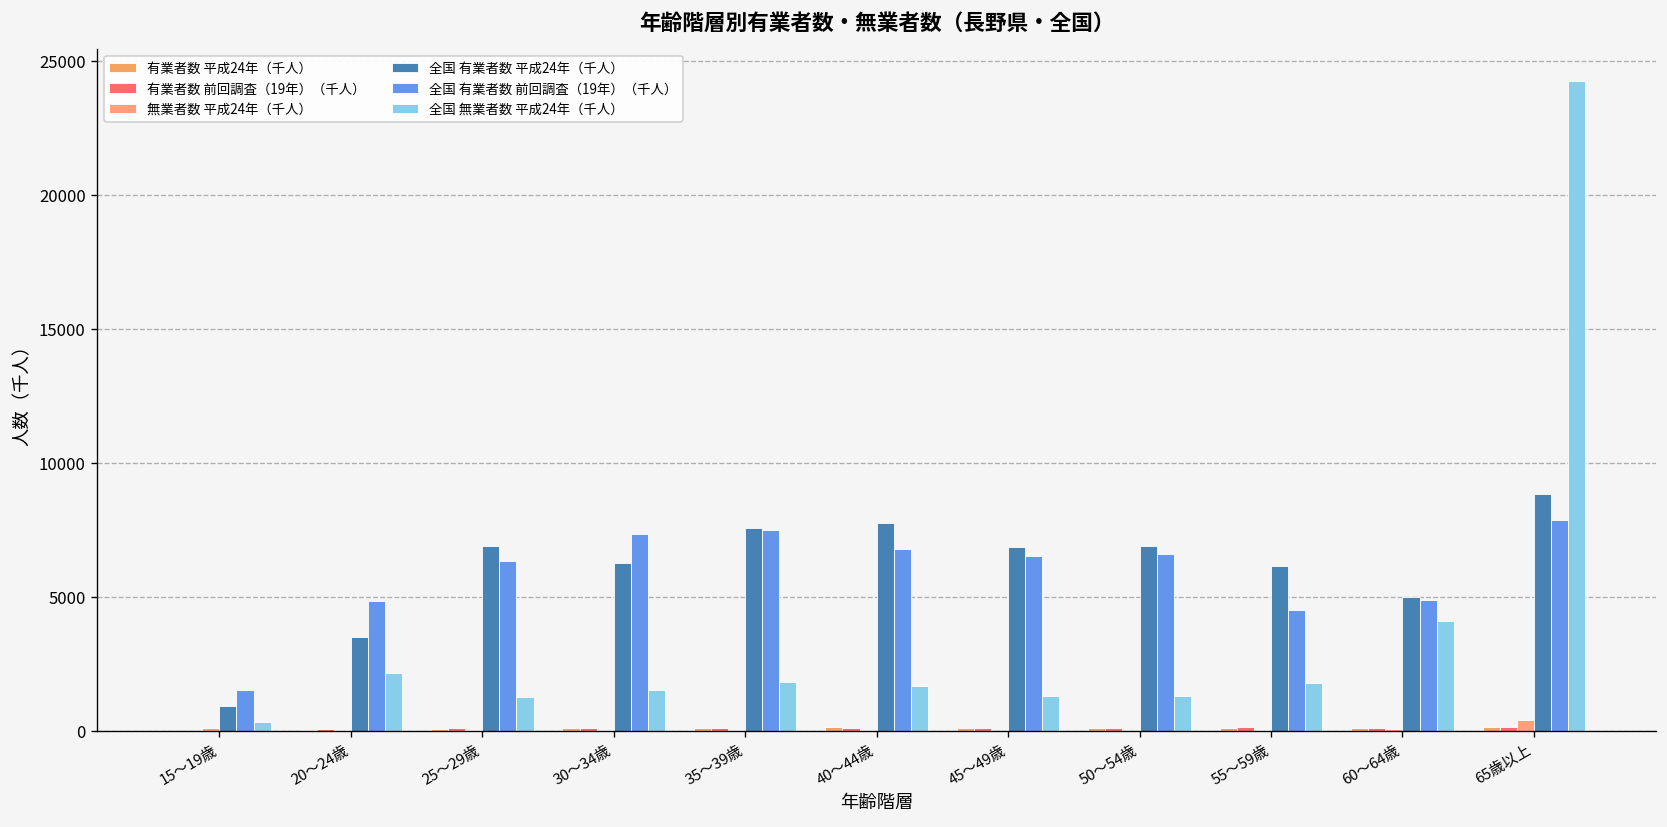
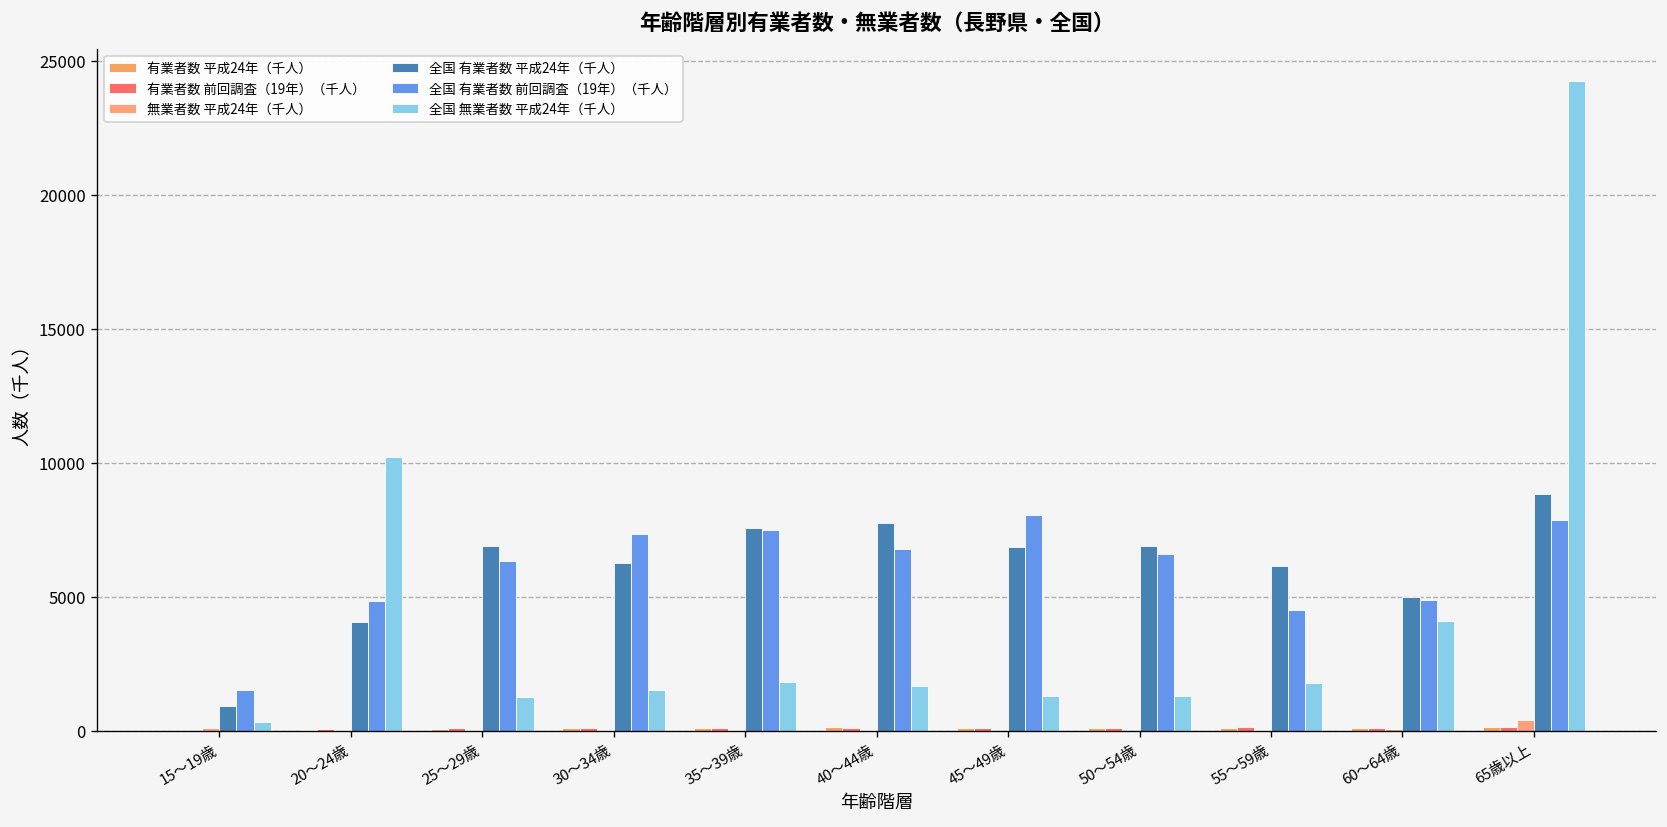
  {
    "全国 有業者数 平成24年（千人）": {
      "15～19歳": 900,
-     "20～24歳": 3500,
+     "20～24歳": 4100,
      "25～29歳": 6900,
      "30～34歳": 6300,
      "35～39歳": 7600,
      "40～44歳": 7800,
      "45～49歳": 6900,
      "50～54歳": 6900,
      "55～59歳": 6100,
      "60～64歳": 5000,
      "65歳以上": 8900
    },
    "全国 有業者数 前回調査（19年）（千人）": {
      "15～19歳": 1500,
      "20～24歳": 4900,
      "25～29歳": 6300,
      "30～34歳": 7300,
      "35～39歳": 7500,
      "40～44歳": 6800,
-     "45～49歳": 6500,
+     "45～49歳": 8000,
      "50～54歳": 6600,
      "55～59歳": 4500,
      "60～64歳": 4900,
      "65歳以上": 7900
    },
    "全国 無業者数 平成24年（千人）": {
      "15～19歳": 300,
-     "20～24歳": 2200,
+     "20～24歳": 10200,
      "25～29歳": 1300,
      "30～34歳": 1500,
      "35～39歳": 1800,
      "40～44歳": 1700,
      "45～49歳": 1300,
      "50～54歳": 1300,
      "55～59歳": 1800,
      "60～64歳": 4100,
      "65歳以上": 24200
    }
  }
